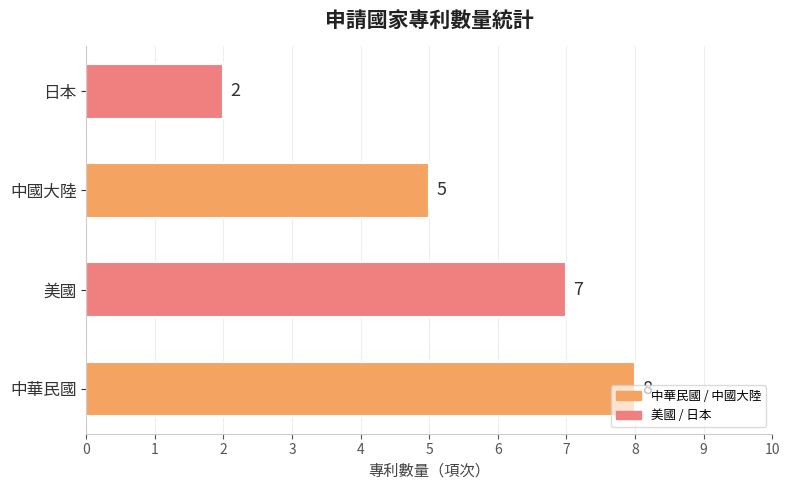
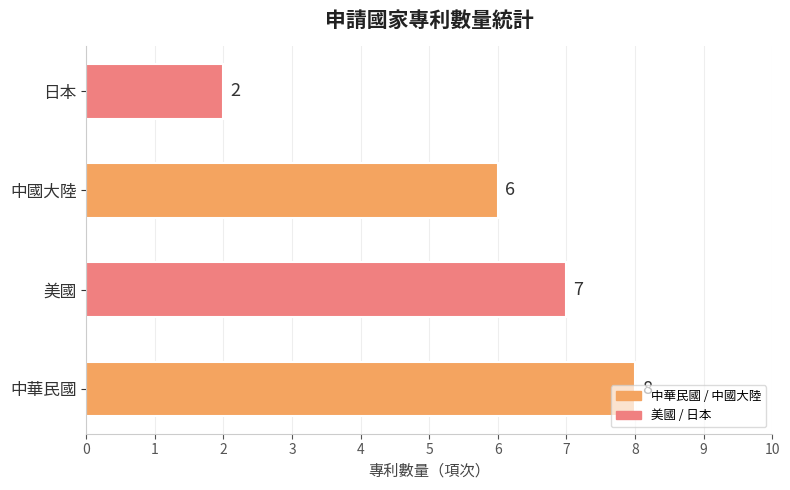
  {
    "日本": 2,
-   "中國大陸": 5,
+   "中國大陸": 6,
    "美國": 7
  }
